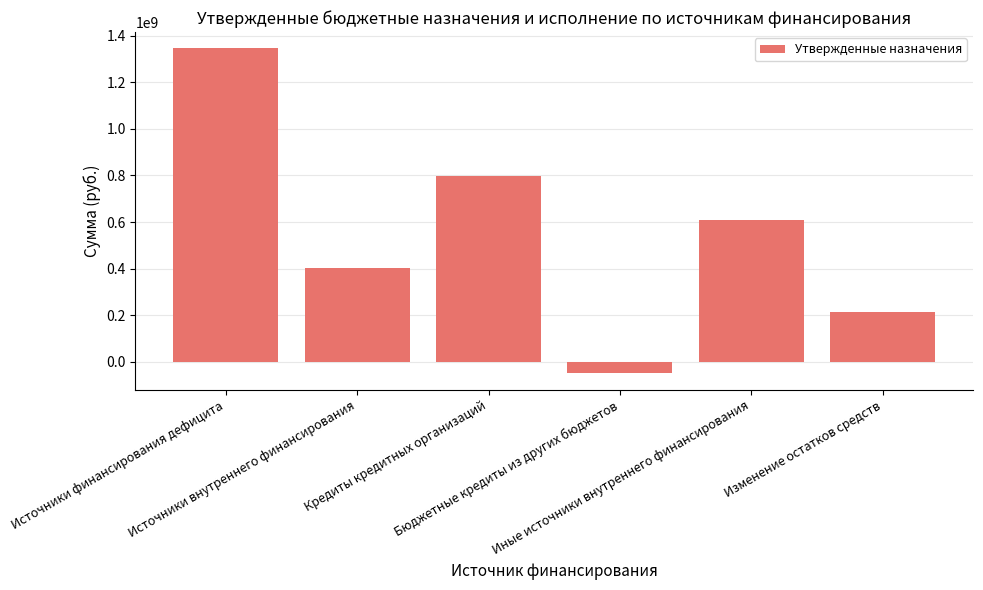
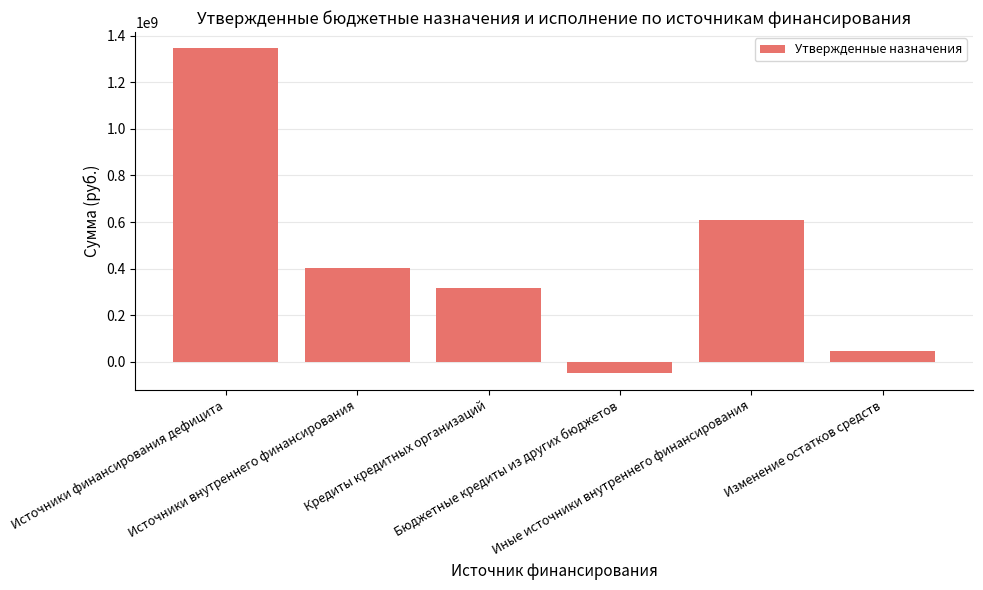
  {
    "Источники финансирования дефицита": 1350000000,
    "Источники внутреннего финансирования": 400000000,
-   "Кредиты кредитных организаций": 800000000,
+   "Кредиты кредитных организаций": 320000000,
    "Бюджетные кредиты из других бюджетов": -50000000,
    "Иные источники внутреннего финансирования": 610000000,
-   "Изменение остатков средств": 210000000
+   "Изменение остатков средств": 50000000
  }
